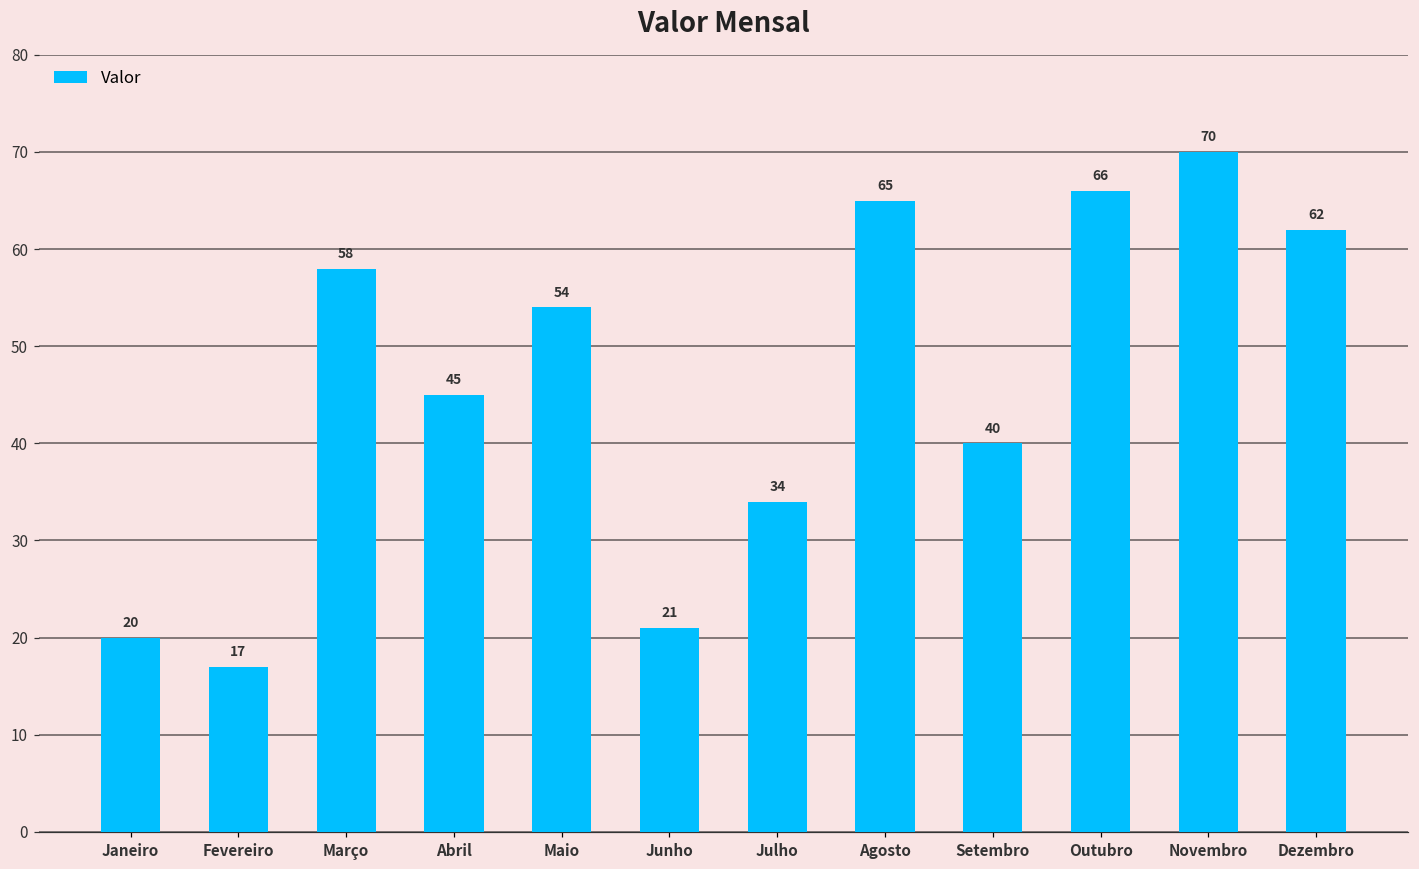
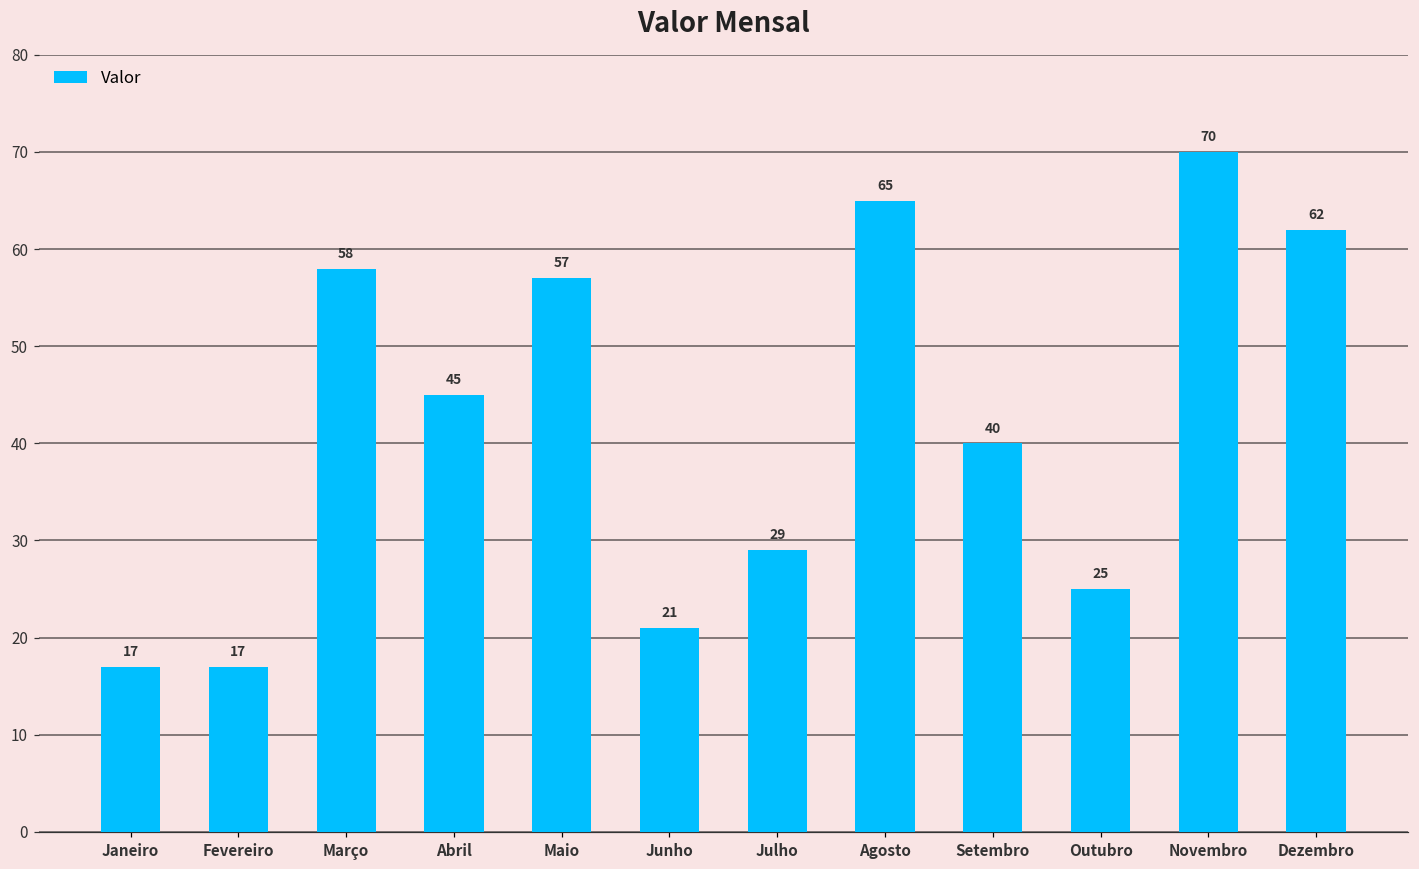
  {
-   "Janeiro": 20,
+   "Janeiro": 17,
    "Fevereiro": 17,
    "Março": 58,
    "Abril": 45,
-   "Maio": 54,
+   "Maio": 57,
    "Junho": 21,
-   "Julho": 34,
+   "Julho": 29,
    "Agosto": 65,
    "Setembro": 40,
-   "Outubro": 66,
+   "Outubro": 25,
    "Novembro": 70,
    "Dezembro": 62
  }
